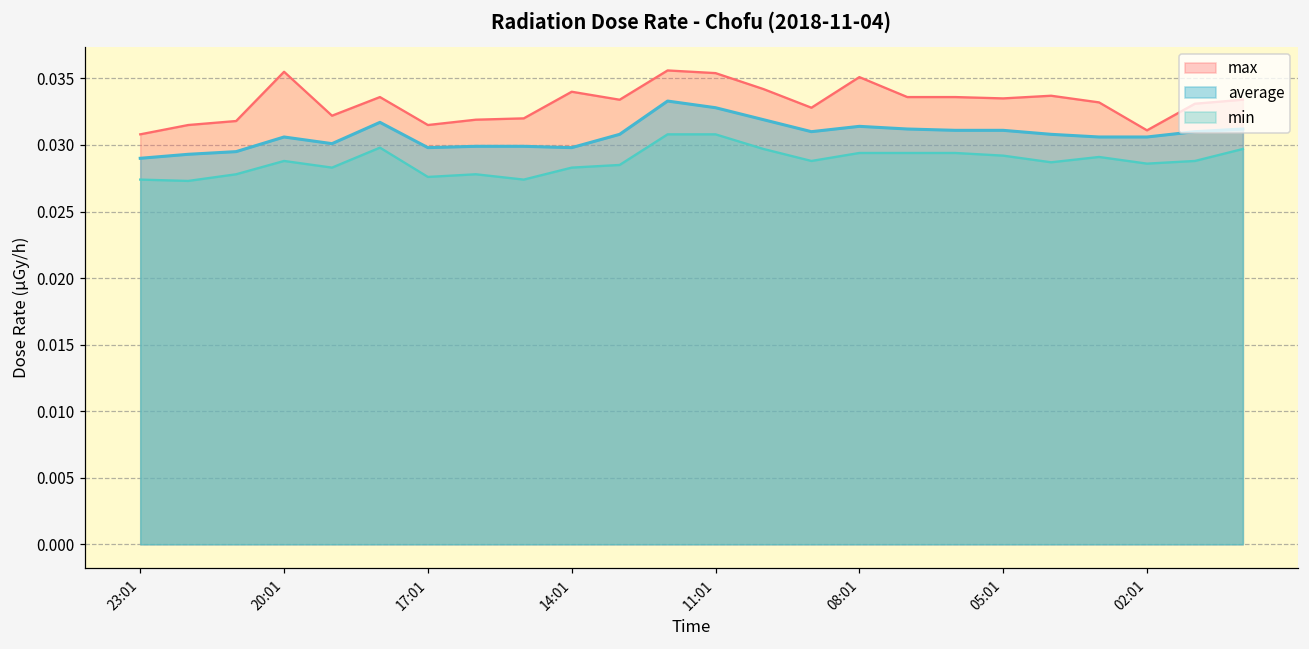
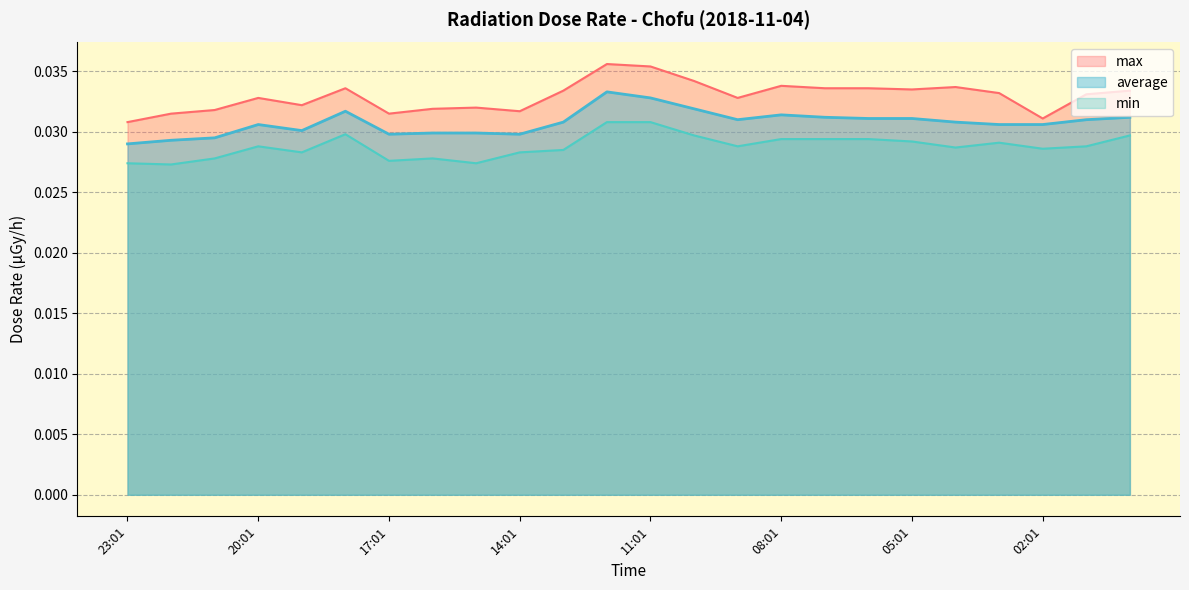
  {
    "max": {
      "23:01": 0.0308,
-     "20:01": 0.0355,
+     "20:01": 0.0328,
      "17:01": 0.0315,
-     "14:01": 0.0340,
+     "14:01": 0.0317,
      "11:01": 0.0354,
-     "08:01": 0.0351,
+     "08:01": 0.0338,
      "05:01": 0.0335,
      "02:01": 0.0311
    }
  }
